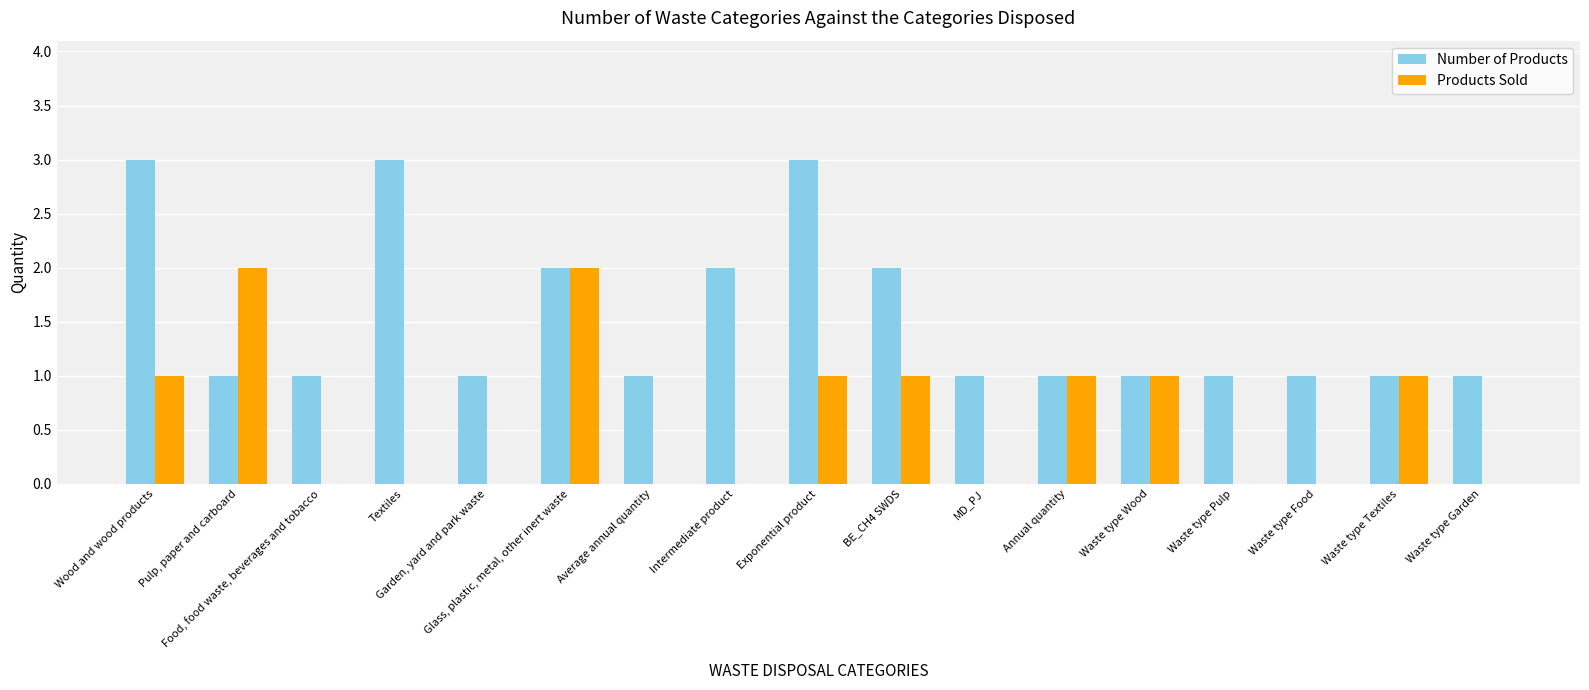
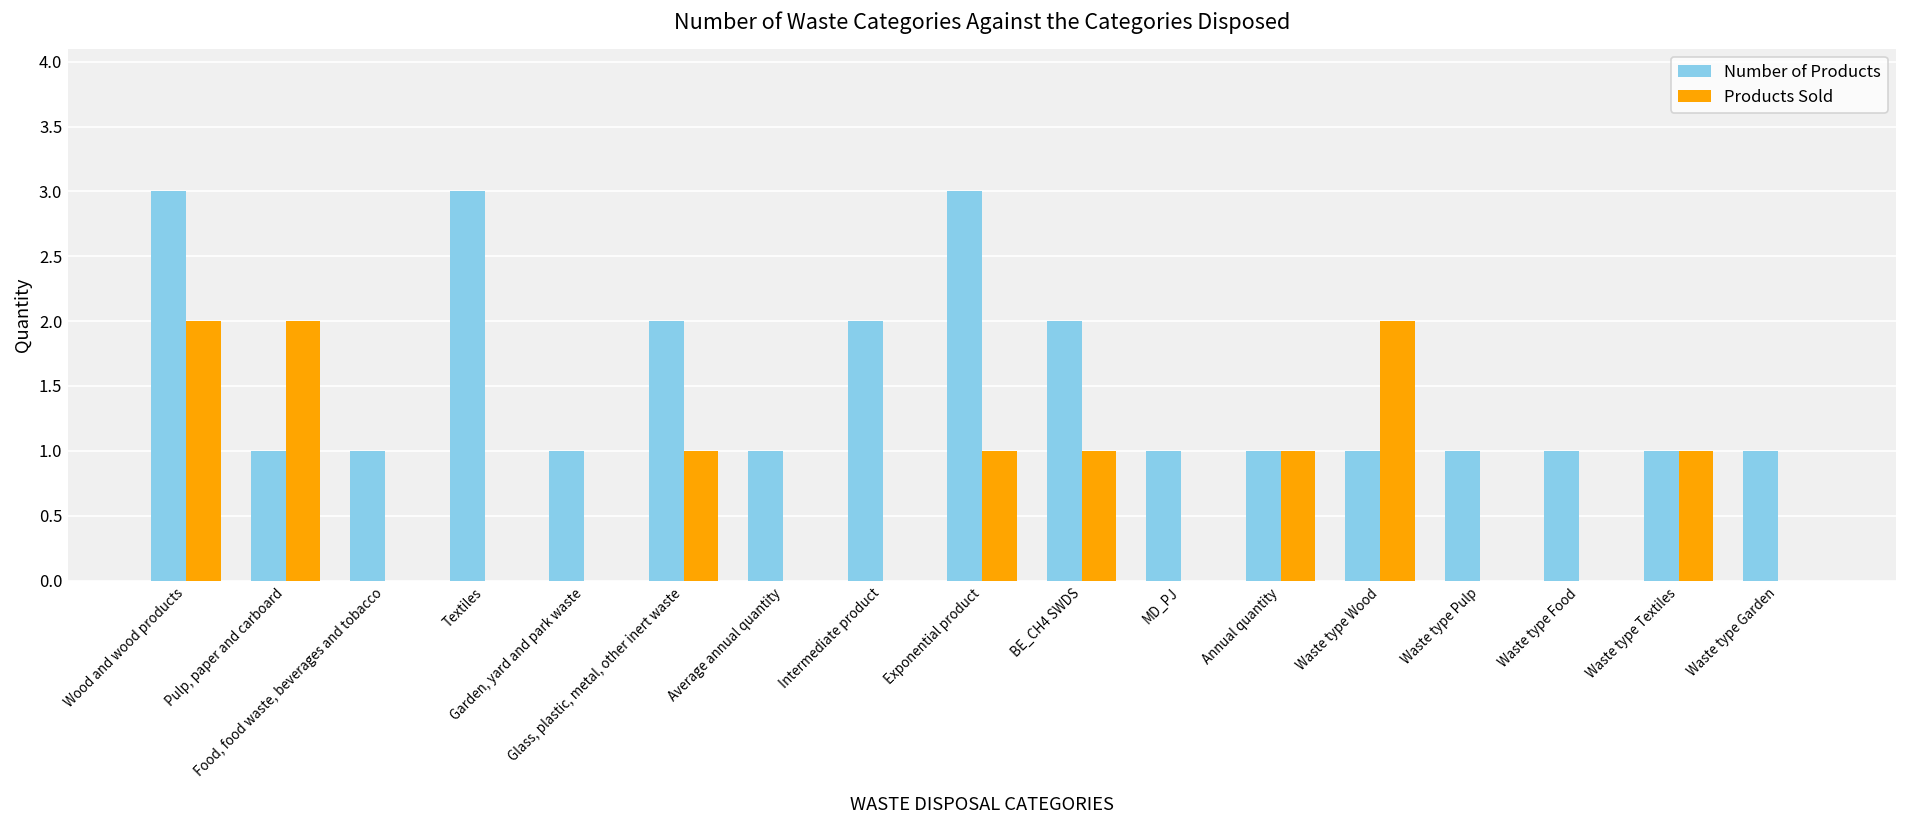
  {
    "Number of Products": {
      "Wood and wood products": 3,
      "Pulp, paper and carboard": 1,
      "Food, food waste, beverages and tobacco": 1,
      "Textiles": 3,
      "Garden, yard and park waste": 1,
      "Glass, plastic, metal, other inert waste": 2,
      "Average annual quantity": 1,
      "Intermediate product": 2,
      "Exponential product": 3,
      "BE_CH4 SWDS": 2,
      "MD_PJ": 1,
      "Annual quantity": 1,
      "Waste type Wood": 1,
      "Waste type Pulp": 1,
      "Waste type Food": 1,
      "Waste type Textiles": 1,
      "Waste type Garden": 1
    },
    "Products Sold": {
-     "Wood and wood products": 1,
+     "Wood and wood products": 2,
      "Pulp, paper and carboard": 2,
      "Food, food waste, beverages and tobacco": 0,
      "Textiles": 0,
      "Garden, yard and park waste": 0,
-     "Glass, plastic, metal, other inert waste": 2,
+     "Glass, plastic, metal, other inert waste": 1,
      "Average annual quantity": 0,
      "Intermediate product": 0,
      "Exponential product": 1,
      "BE_CH4 SWDS": 1,
      "MD_PJ": 0,
      "Annual quantity": 1,
-     "Waste type Wood": 1,
+     "Waste type Wood": 2,
      "Waste type Pulp": 0,
      "Waste type Food": 0,
      "Waste type Textiles": 1,
      "Waste type Garden": 0
    }
  }
